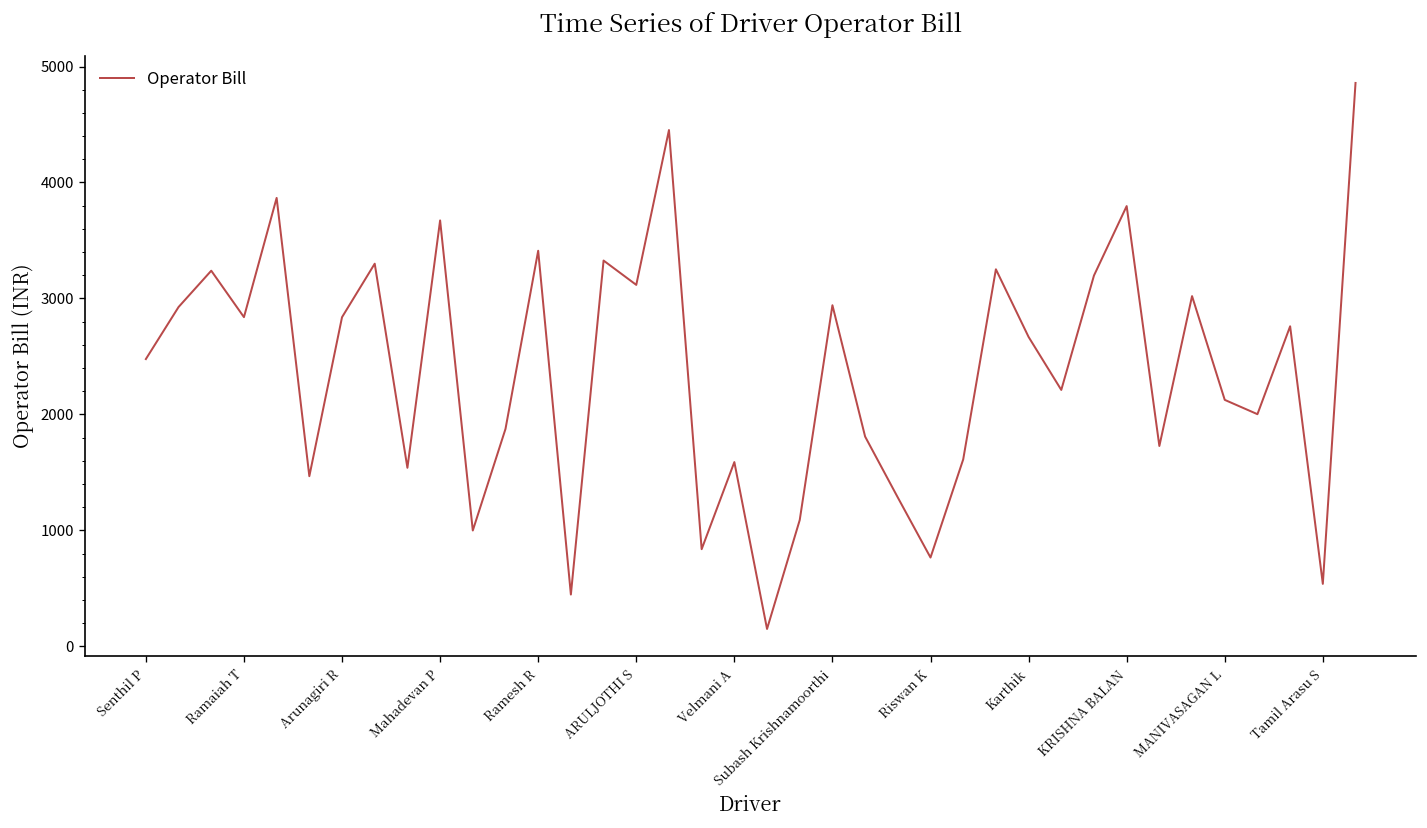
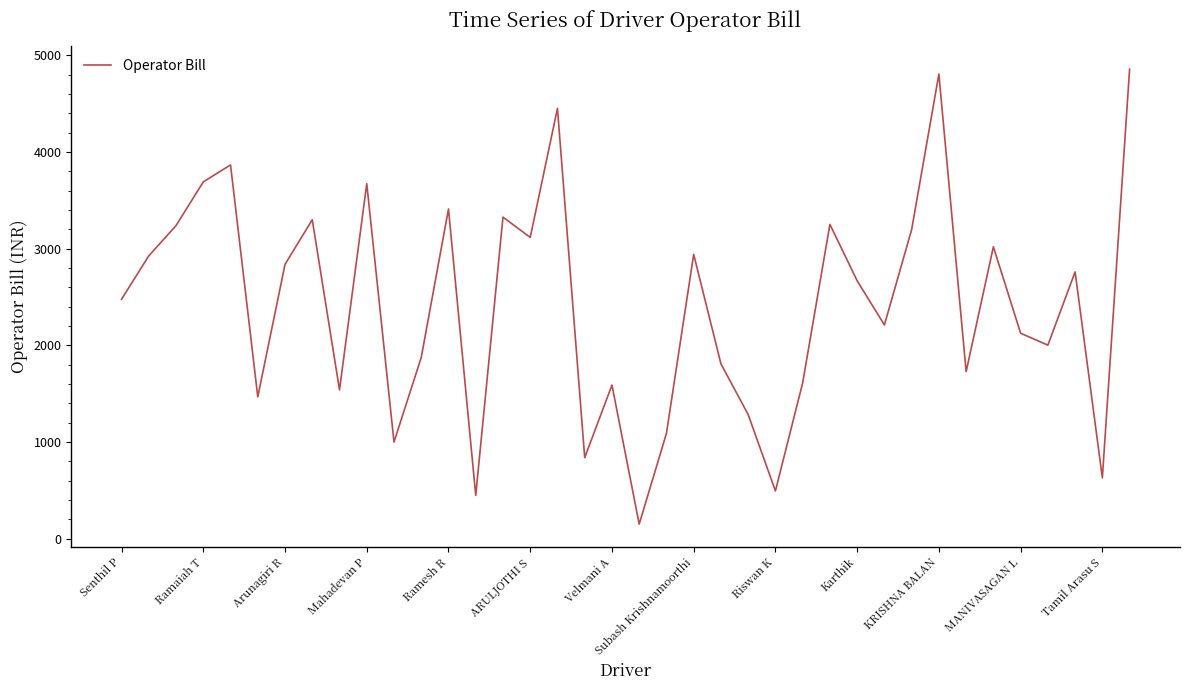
  {
    "Senthil P": 2500,
-   "Ramaiah T": 2800,
+   "Ramaiah T": 3700,
    "Arunagiri R": 2800,
    "Mahadevan P": 3700,
    "Ramesh R": 3400,
    "ARULJOTHI S": 3100,
    "Velmani A": 1600,
    "Subash Krishnamoorthi": 2900,
-   "Riswan K": 800,
+   "Riswan K": 500,
    "Karthik": 2700,
-   "KRISHNA BALAN": 3800,
+   "KRISHNA BALAN": 4800,
    "MANIVASAGAN L": 2100,
-   "Tamil Arasu S": 500
+   "Tamil Arasu S": 600
  }
